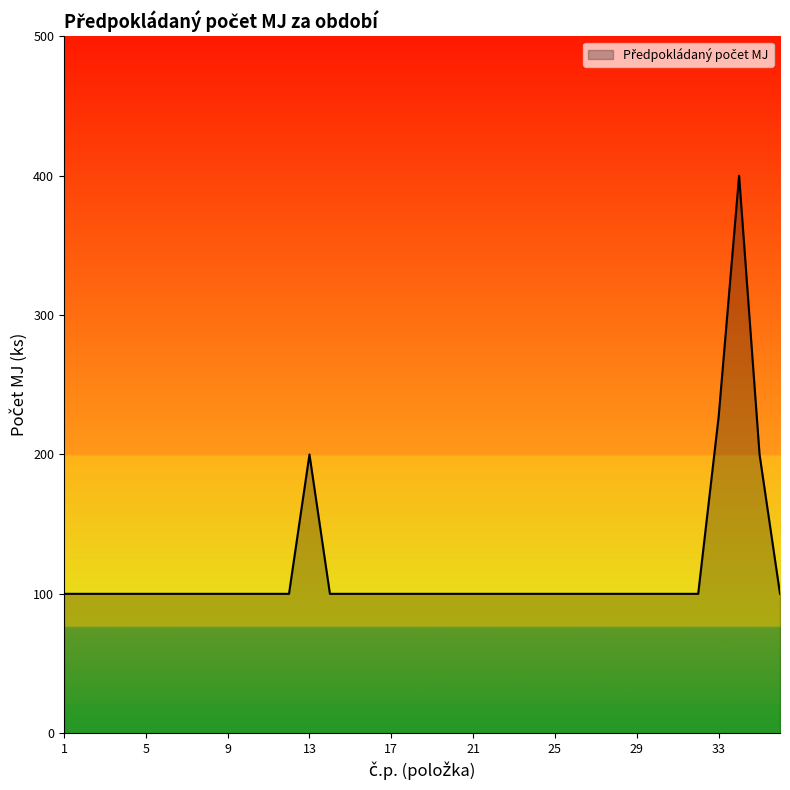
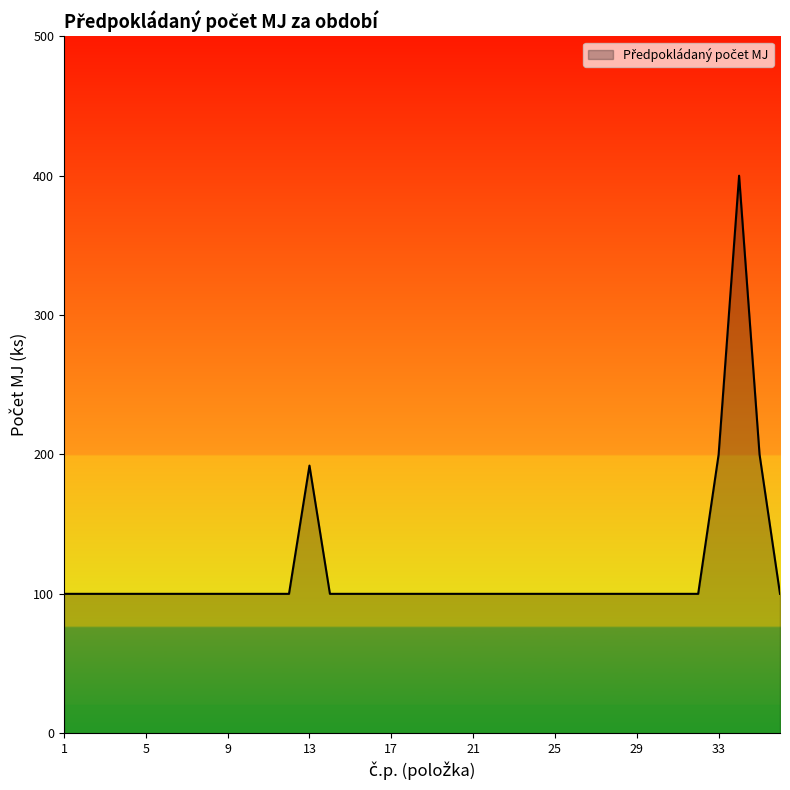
  {
    "1": 100,
    "5": 100,
    "9": 100,
-   "13": 200,
+   "13": 192,
    "17": 100,
    "21": 100,
    "25": 100,
    "29": 100,
-   "33": 227
+   "33": 200
  }
